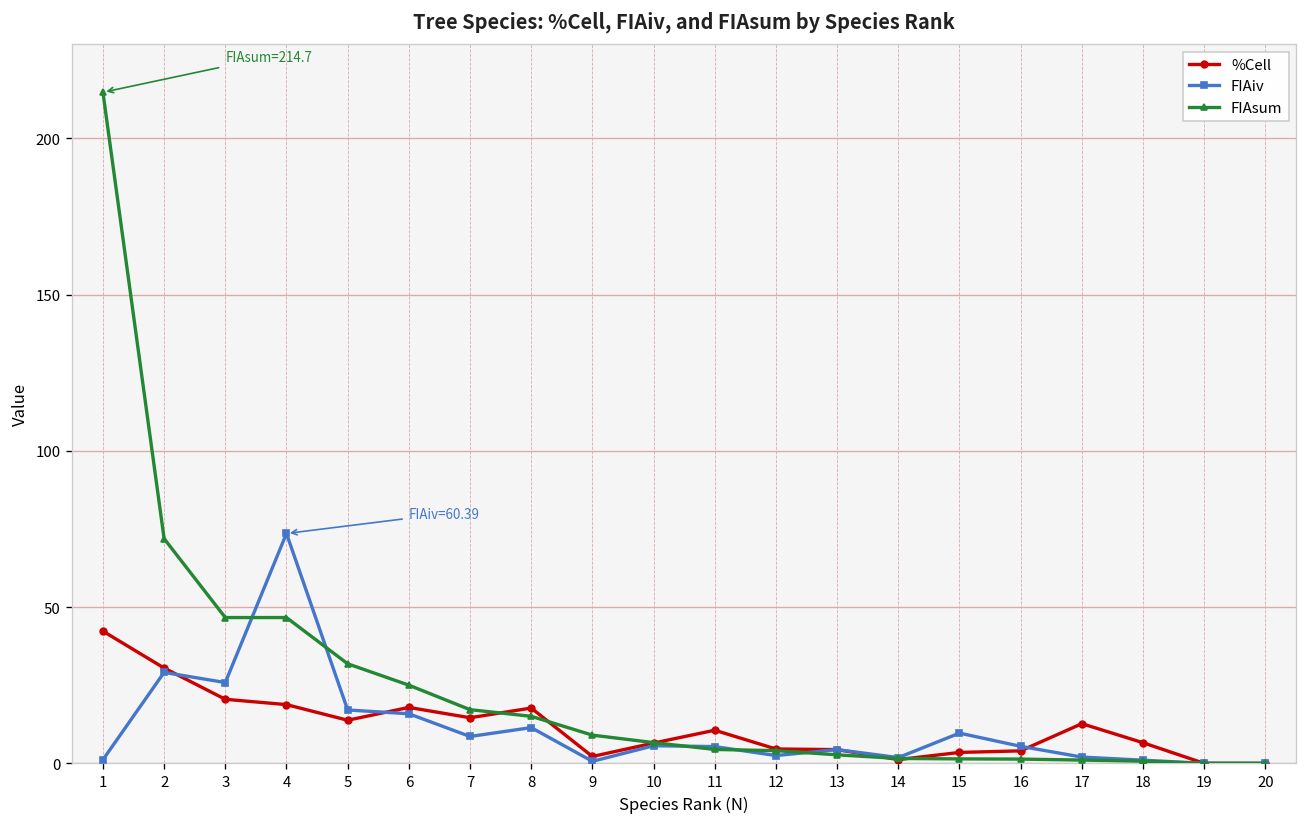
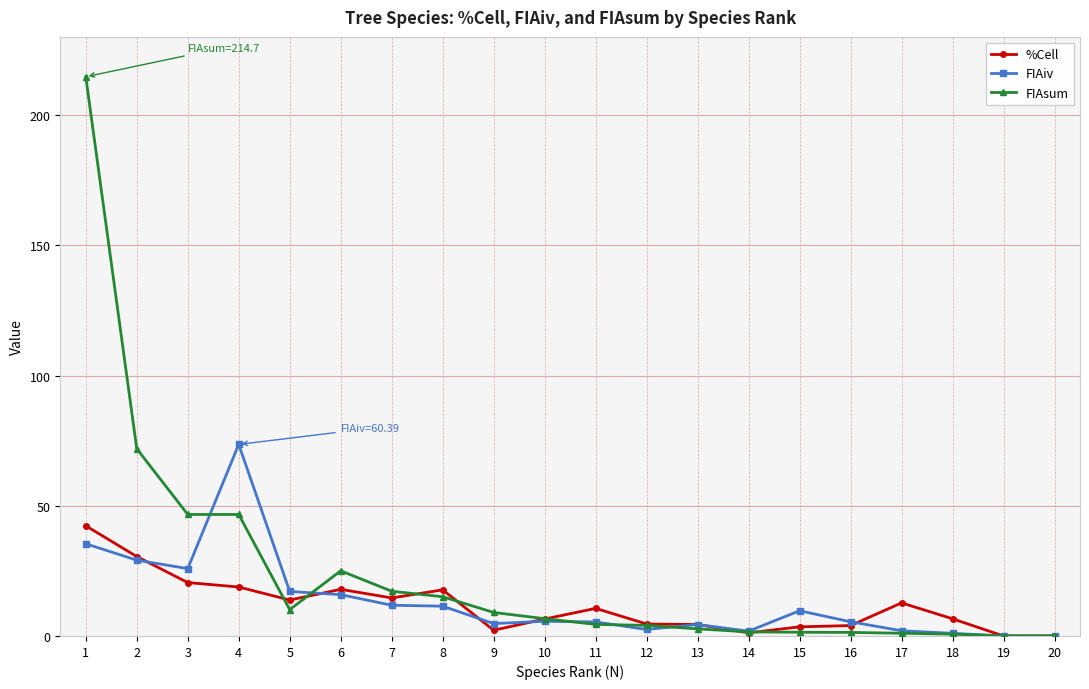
  {
    "%Cell": {
      "1": 42,
      "2": 31,
      "3": 21,
      "4": 19,
      "5": 14,
      "6": 18,
      "7": 15,
      "8": 18,
      "9": 2,
      "11": 11,
      "15": 4,
      "16": 4,
      "17": 13,
      "18": 7
    },
    "FIAiv": {
-     "1": 1,
+     "1": 35,
      "2": 29,
      "3": 26,
      "5": 17,
      "6": 16,
-     "7": 9,
+     "7": 12,
      "8": 11,
-     "9": 1,
+     "9": 5,
      "12": 3,
      "15": 10,
      "16": 5
    },
    "FIAsum": {
      "2": 72,
      "3": 47,
      "4": 47,
-     "5": 32,
+     "5": 10,
      "6": 25,
      "7": 17,
      "8": 15,
      "9": 9,
      "13": 3,
      "15": 1,
      "16": 1
    }
  }
